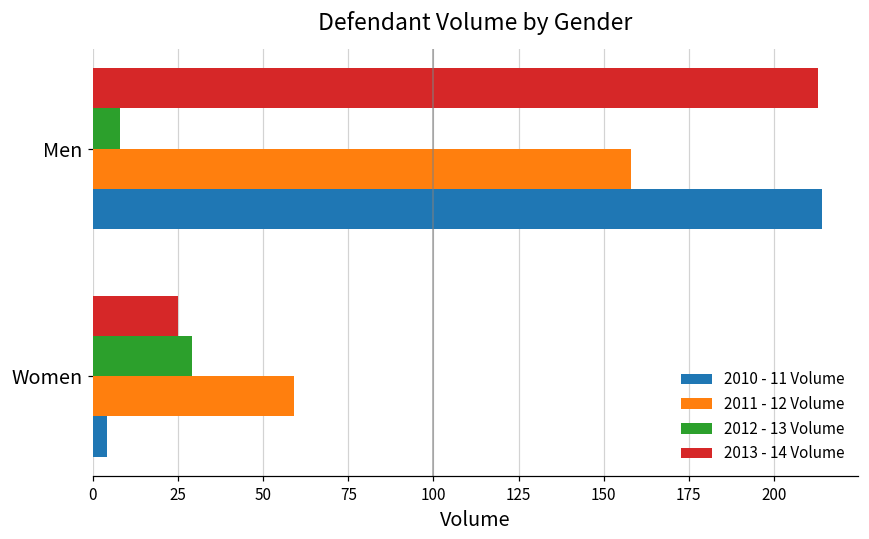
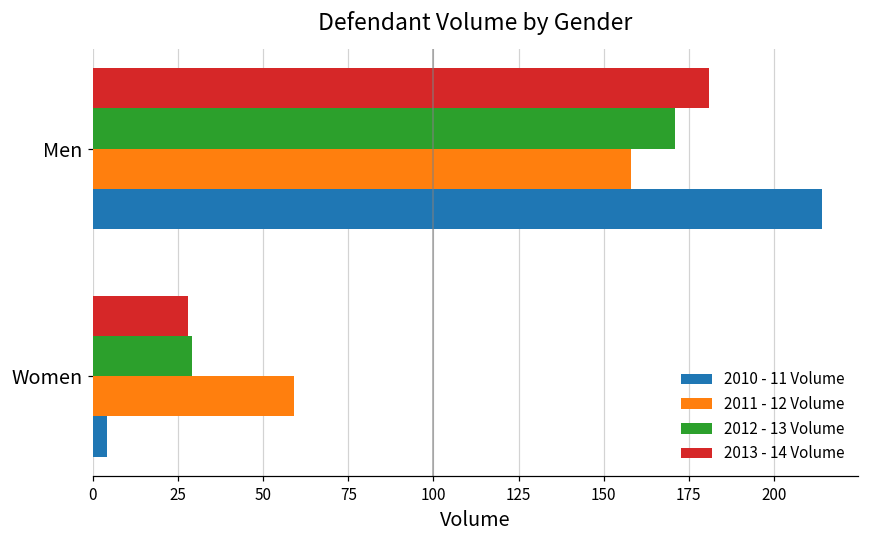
  {
    "2010 - 11 Volume": {
      "Men": 214,
      "Women": 4
    },
    "2011 - 12 Volume": {
      "Men": 158,
      "Women": 59
    },
    "2012 - 13 Volume": {
-     "Men": 8,
+     "Men": 171,
      "Women": 29
    },
    "2013 - 14 Volume": {
-     "Men": 213,
-     "Women": 25
+     "Men": 181,
+     "Women": 28
    }
  }
